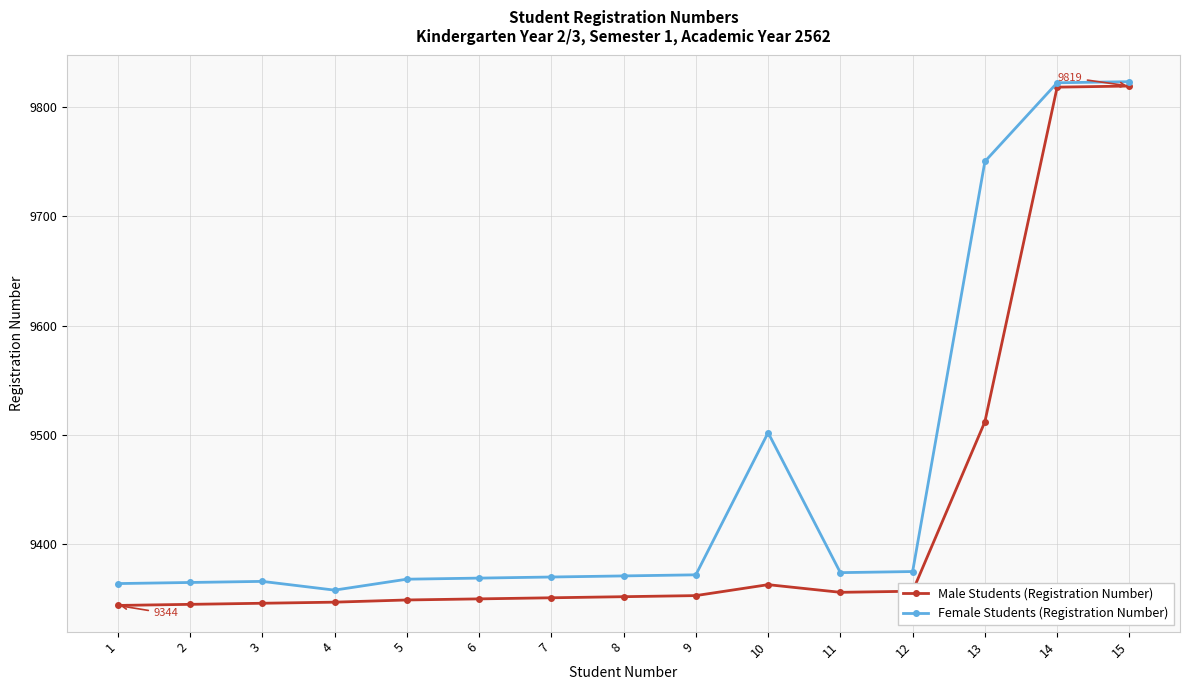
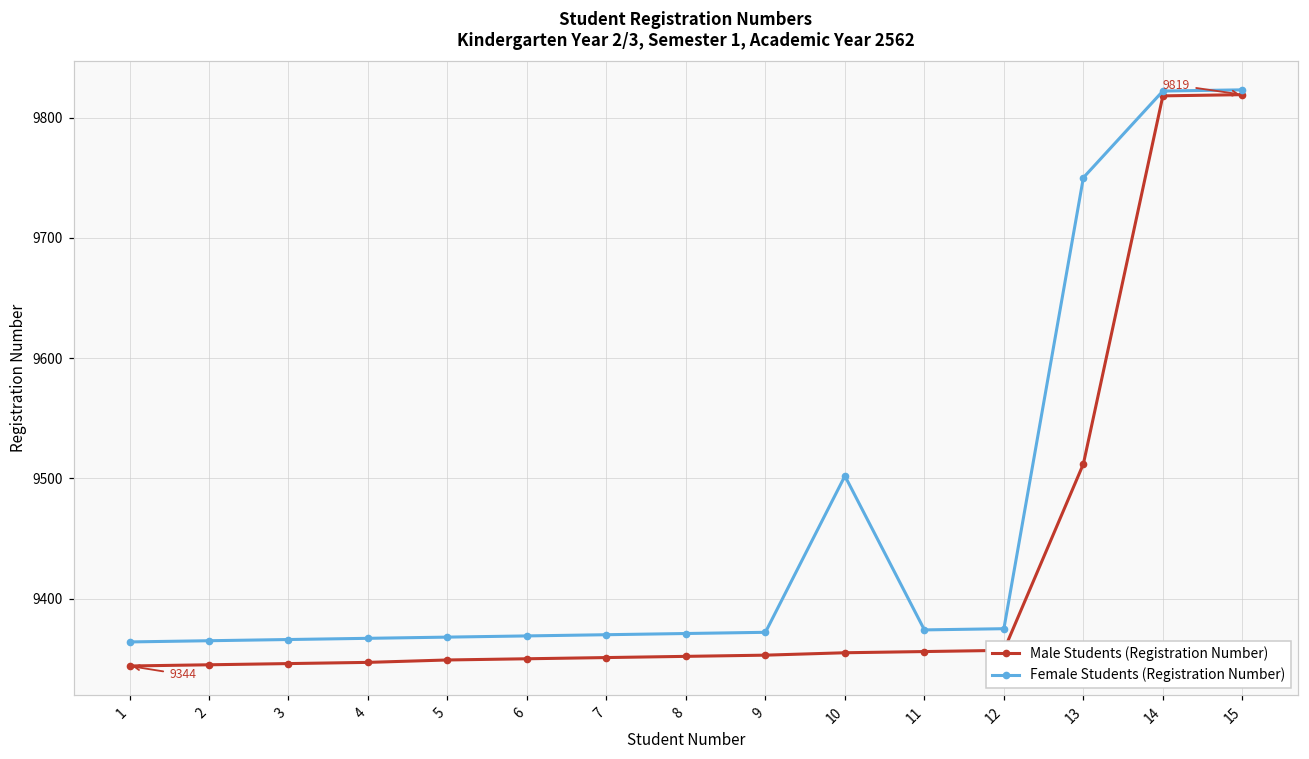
  {
    "Male Students (Registration Number)": {
      "2": 9345,
      "3": 9346,
      "4": 9347,
      "5": 9349,
      "6": 9350,
      "7": 9351,
      "8": 9352,
      "9": 9353,
-     "10": 9363,
+     "10": 9355,
      "11": 9356,
      "13": 9512
    },
    "Female Students (Registration Number)": {
      "1": 9364,
      "2": 9365,
      "3": 9366,
-     "4": 9358,
+     "4": 9367,
      "5": 9368,
      "6": 9369,
      "7": 9370,
      "8": 9371,
      "9": 9372,
      "10": 9502,
      "11": 9374,
      "12": 9375,
      "13": 9750,
      "15": 9823
    }
  }
